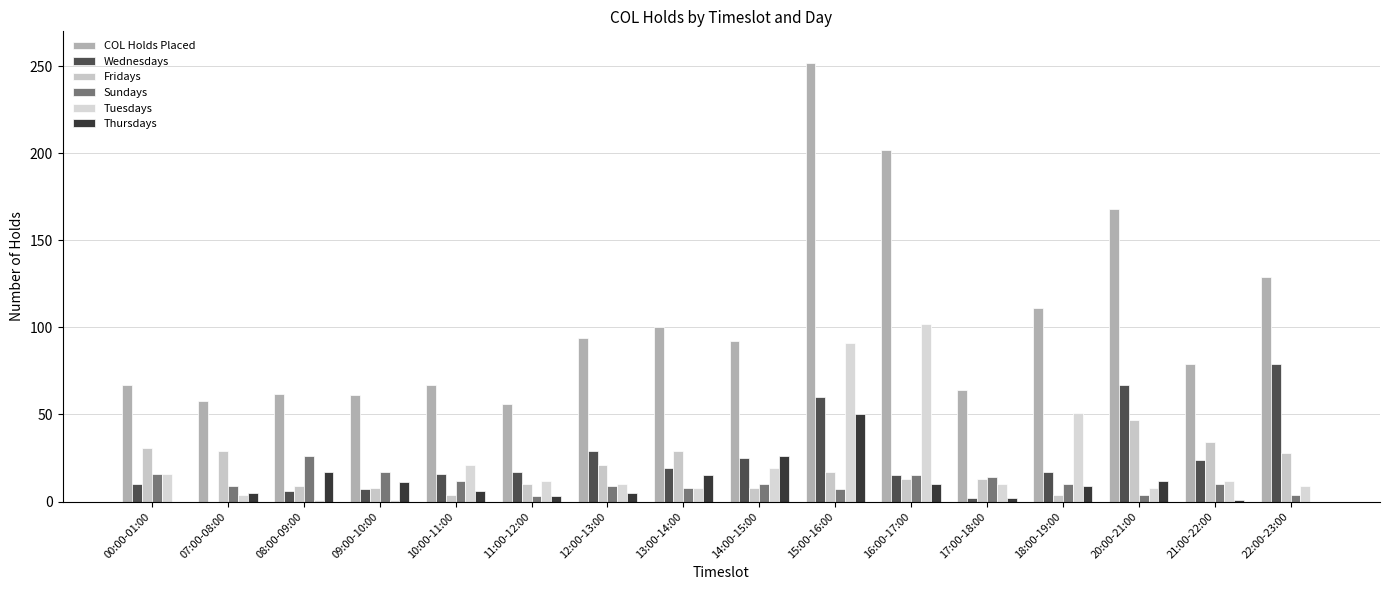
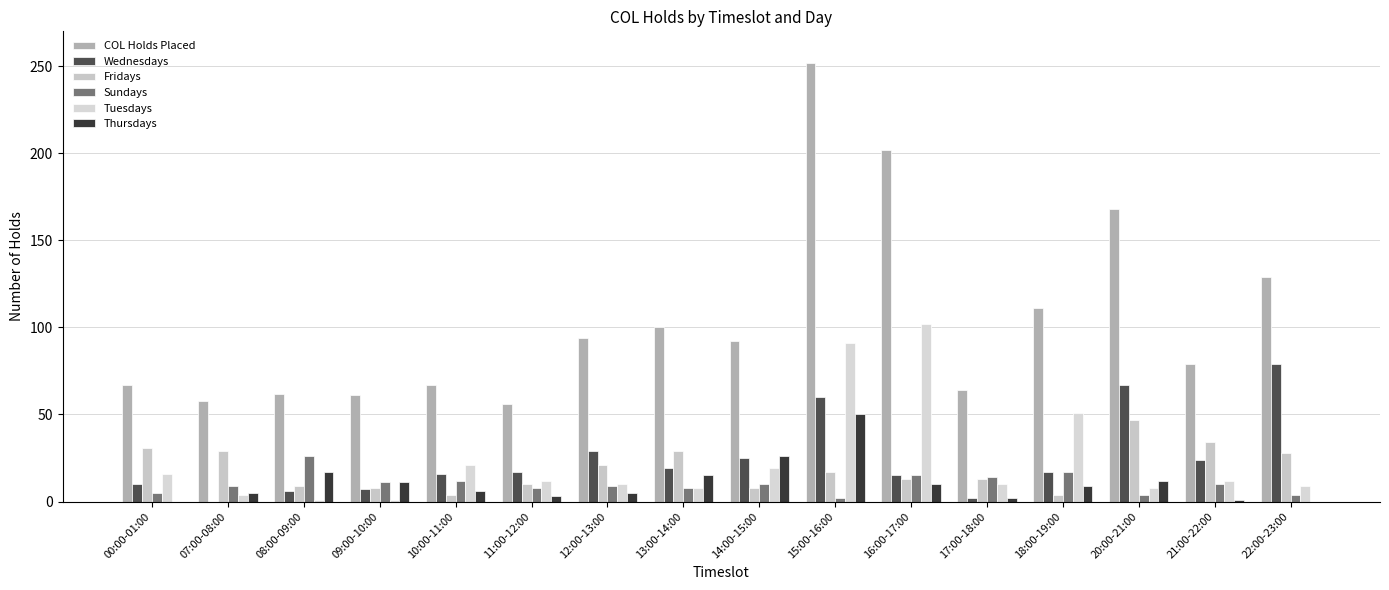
  {
    "Sundays": {
-     "00:00-01:00": 16,
+     "00:00-01:00": 5,
      "07:00-08:00": 9,
      "08:00-09:00": 26,
-     "09:00-10:00": 17,
+     "09:00-10:00": 11,
      "10:00-11:00": 12,
-     "11:00-12:00": 3,
+     "11:00-12:00": 8,
      "12:00-13:00": 9,
      "13:00-14:00": 8,
      "14:00-15:00": 10,
-     "15:00-16:00": 7,
+     "15:00-16:00": 2,
      "16:00-17:00": 15,
      "17:00-18:00": 14,
-     "18:00-19:00": 10,
+     "18:00-19:00": 17,
      "20:00-21:00": 4,
      "21:00-22:00": 10,
      "22:00-23:00": 4
    }
  }
